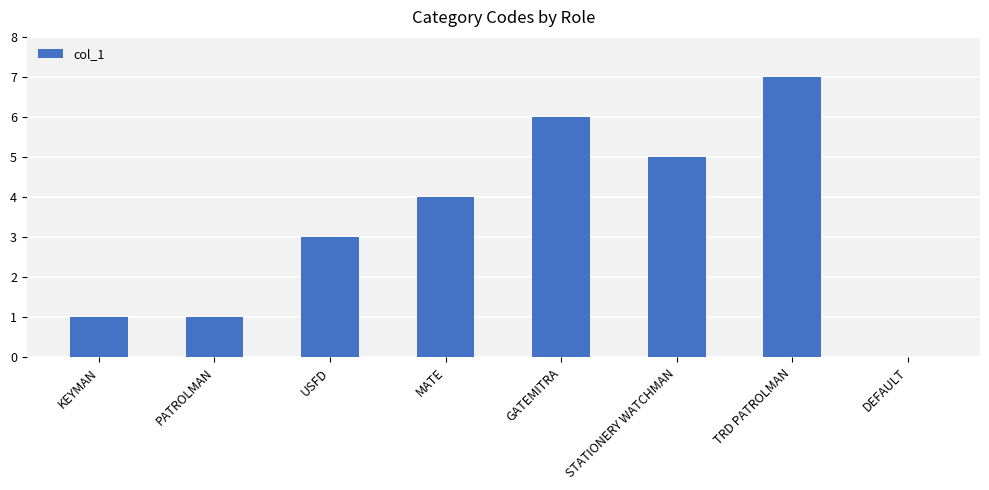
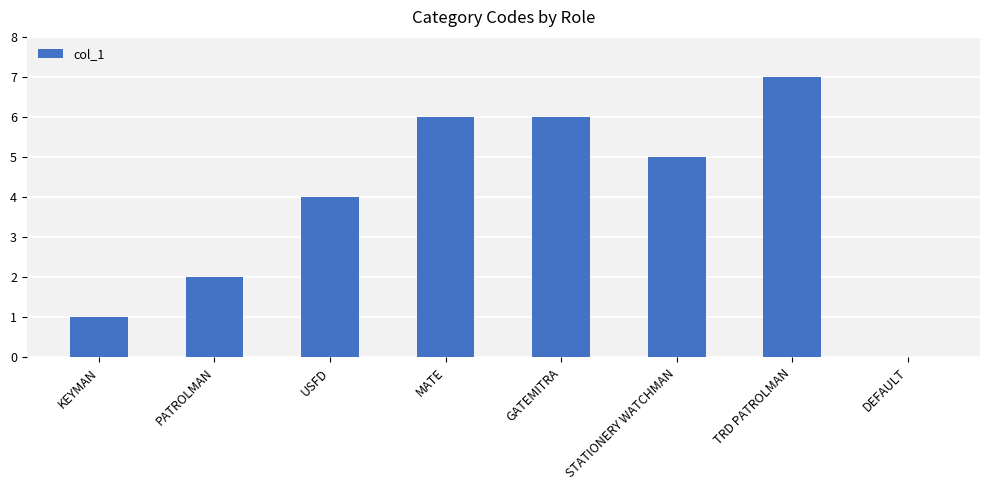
  {
    "KEYMAN": 1,
-   "PATROLMAN": 1,
-   "USFD": 3,
-   "MATE": 4,
+   "PATROLMAN": 2,
+   "USFD": 4,
+   "MATE": 6,
    "GATEMITRA": 6,
    "STATIONERY WATCHMAN": 5,
    "TRD PATROLMAN": 7,
    "DEFAULT": 0
  }
